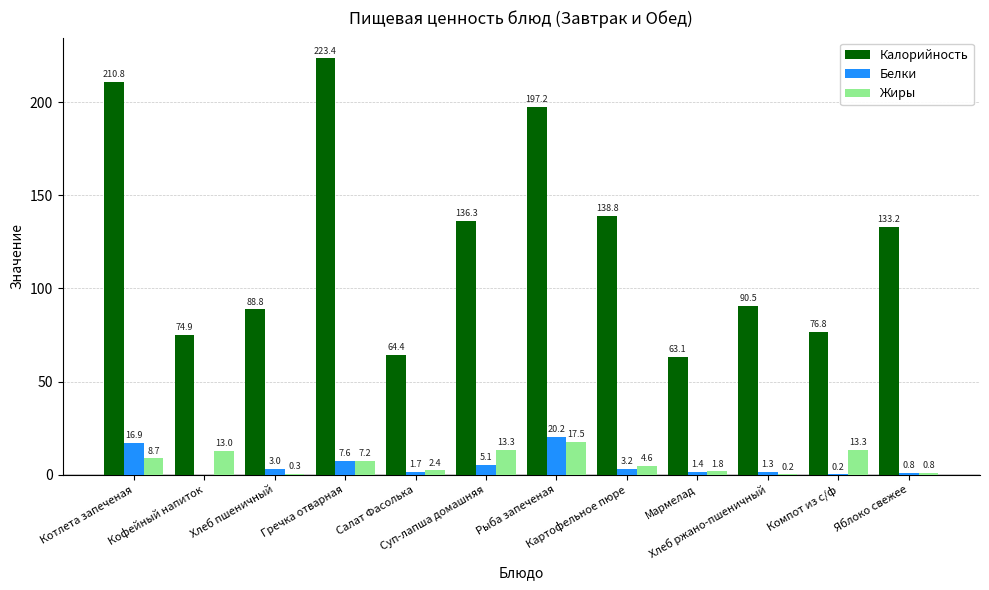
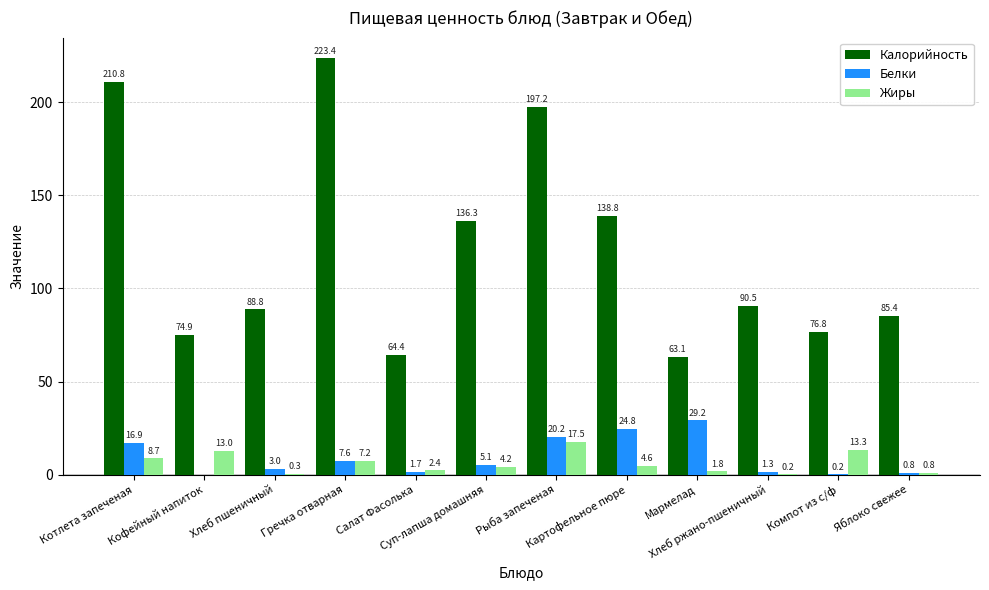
  {
    "Калорийность": {
      "Котлета запеченая": 210.8,
      "Кофейный напиток": 74.9,
      "Хлеб пшеничный": 88.8,
      "Гречка отварная": 223.4,
      "Салат Фасолька": 64.4,
      "Суп-лапша домашняя": 136.3,
      "Рыба запеченая": 197.2,
      "Картофельное пюре": 138.8,
      "Мармелад": 63.1,
      "Хлеб ржано-пшеничный": 90.5,
      "Компот из с/ф": 76.8,
-     "Яблоко свежее": 133.2
+     "Яблоко свежее": 85.4
    },
    "Белки": {
      "Котлета запеченая": 16.9,
      "Хлеб пшеничный": 3.0,
      "Гречка отварная": 7.6,
      "Салат Фасолька": 1.7,
      "Суп-лапша домашняя": 5.1,
      "Рыба запеченая": 20.2,
-     "Картофельное пюре": 3.2,
-     "Мармелад": 1.4,
+     "Картофельное пюре": 24.8,
+     "Мармелад": 29.2,
      "Хлеб ржано-пшеничный": 1.3,
      "Компот из с/ф": 0.2,
      "Яблоко свежее": 0.8
    },
    "Жиры": {
      "Котлета запеченая": 8.7,
      "Кофейный напиток": 13.0,
      "Хлеб пшеничный": 0.3,
      "Гречка отварная": 7.2,
      "Салат Фасолька": 2.4,
-     "Суп-лапша домашняя": 13.3,
+     "Суп-лапша домашняя": 4.2,
      "Рыба запеченая": 17.5,
      "Картофельное пюре": 4.6,
      "Мармелад": 1.8,
      "Хлеб ржано-пшеничный": 0.2,
      "Компот из с/ф": 13.3,
      "Яблоко свежее": 0.8
    }
  }
